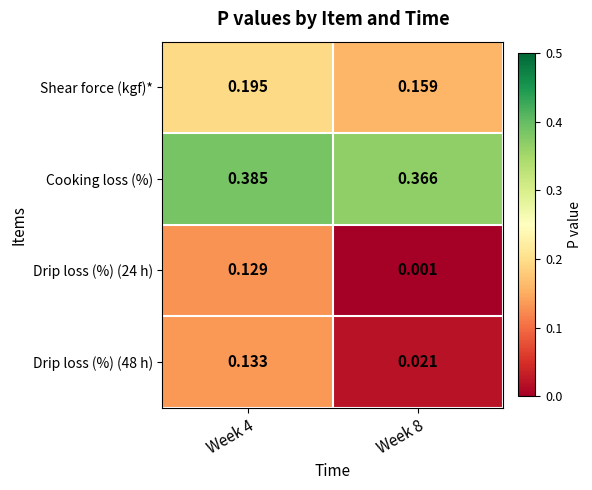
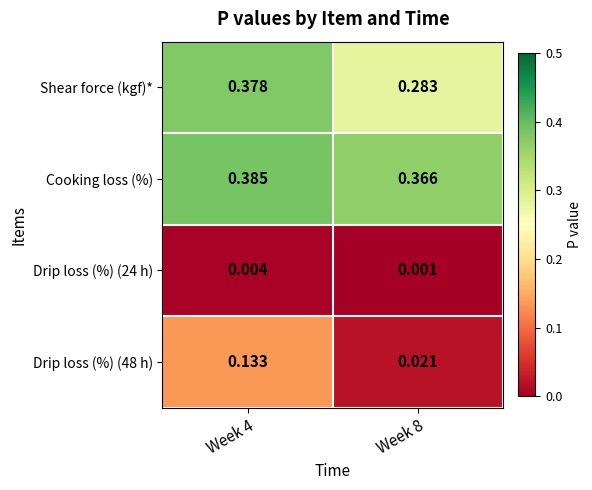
  {
    "Shear force (kgf)*": {
-     "Week 4": 0.195,
-     "Week 8": 0.159
+     "Week 4": 0.378,
+     "Week 8": 0.283
    },
    "Cooking loss (%)": {
      "Week 4": 0.385,
      "Week 8": 0.366
    },
    "Drip loss (%) (24 h)": {
-     "Week 4": 0.129,
+     "Week 4": 0.004,
      "Week 8": 0.001
    },
    "Drip loss (%) (48 h)": {
      "Week 4": 0.133,
      "Week 8": 0.021
    }
  }
